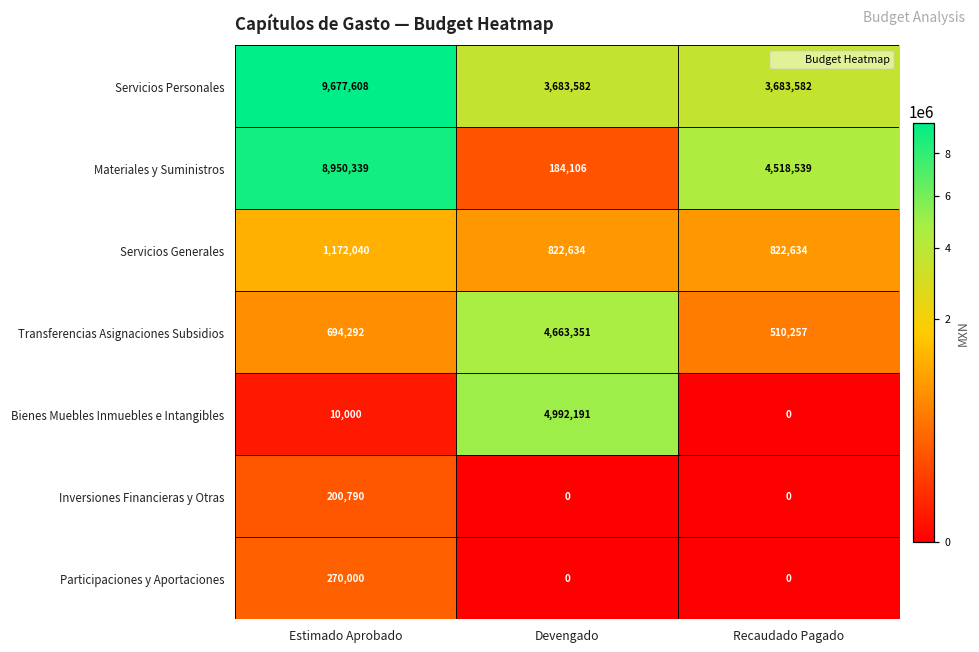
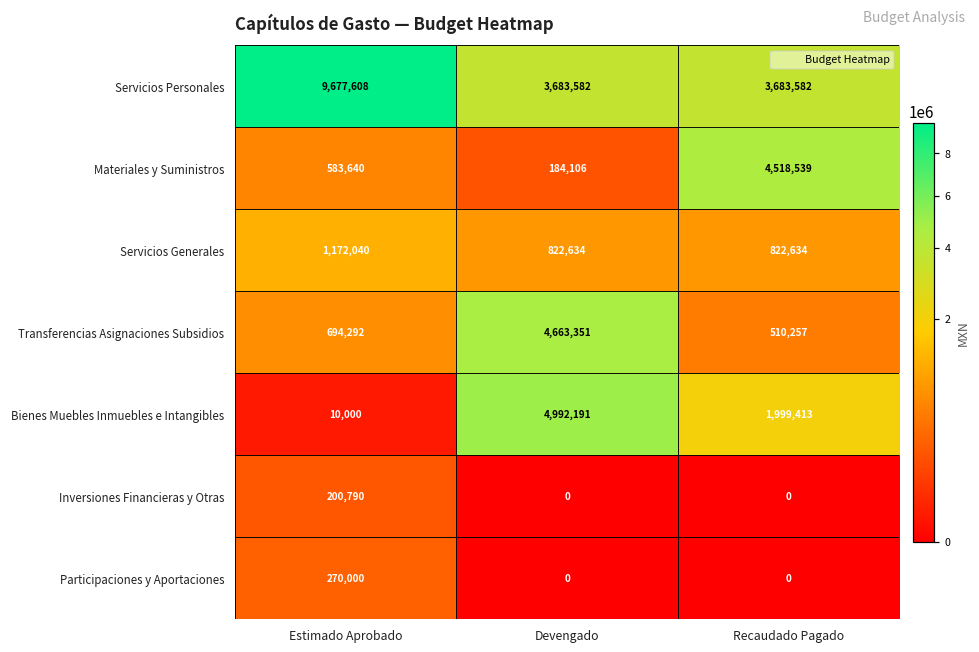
  {
    "Servicios Personales": {
      "Estimado Aprobado": "9,677,608",
      "Devengado": "3,683,582",
      "Recaudado Pagado": "3,683,582"
    },
    "Materiales y Suministros": {
-     "Estimado Aprobado": "8,950,339",
+     "Estimado Aprobado": "583,640",
      "Devengado": "184,106",
      "Recaudado Pagado": "4,518,539"
    },
    "Servicios Generales": {
      "Estimado Aprobado": "1,172,040",
      "Devengado": "822,634",
      "Recaudado Pagado": "822,634"
    },
    "Transferencias Asignaciones Subsidios": {
      "Estimado Aprobado": "694,292",
      "Devengado": "4,663,351",
      "Recaudado Pagado": "510,257"
    },
    "Bienes Muebles Inmuebles e Intangibles": {
      "Estimado Aprobado": "10,000",
      "Devengado": "4,992,191",
-     "Recaudado Pagado": "0"
+     "Recaudado Pagado": "1,999,413"
    },
    "Inversiones Financieras y Otras": {
      "Estimado Aprobado": "200,790",
      "Devengado": "0",
      "Recaudado Pagado": "0"
    },
    "Participaciones y Aportaciones": {
      "Estimado Aprobado": "270,000",
      "Devengado": "0",
      "Recaudado Pagado": "0"
    }
  }
